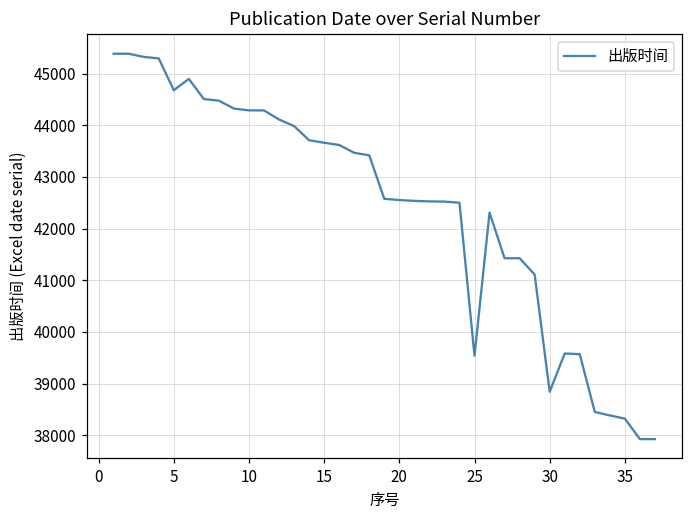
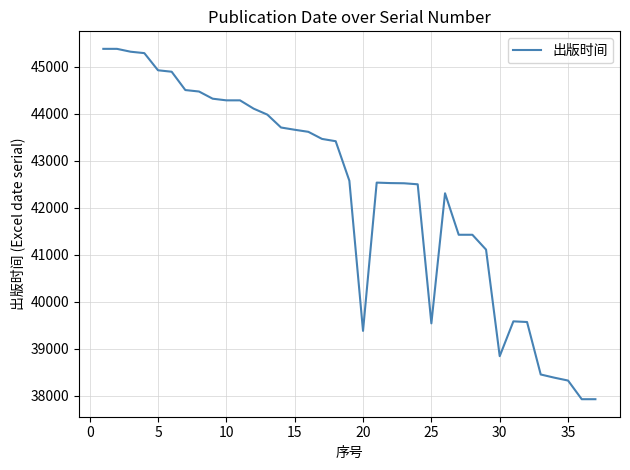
  {
-   "5": 44700,
+   "5": 44900,
    "10": 44300,
    "15": 43700,
-   "20": 42600,
+   "20": 39400,
    "25": 39500,
    "30": 38800,
    "35": 38300
  }
